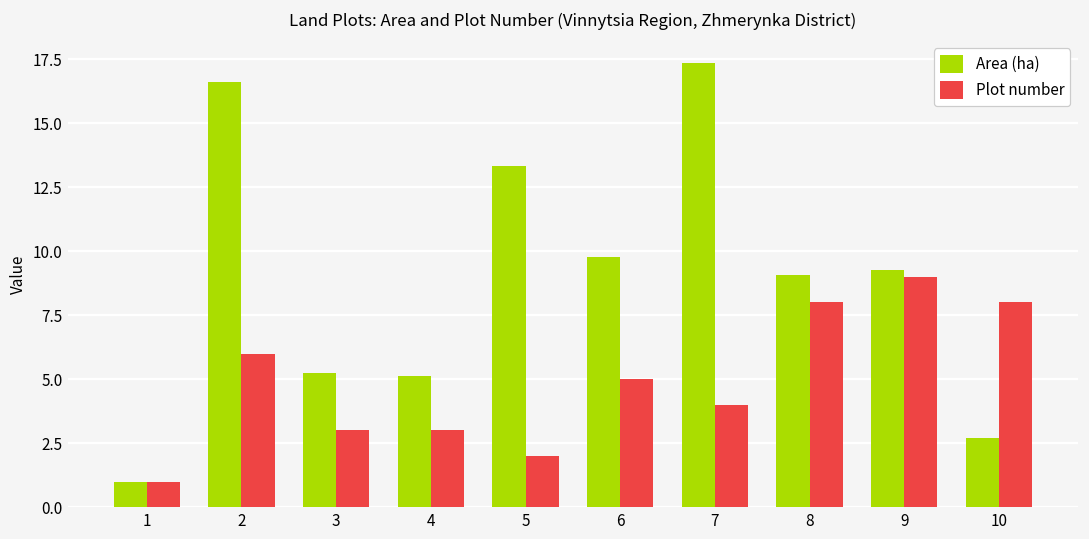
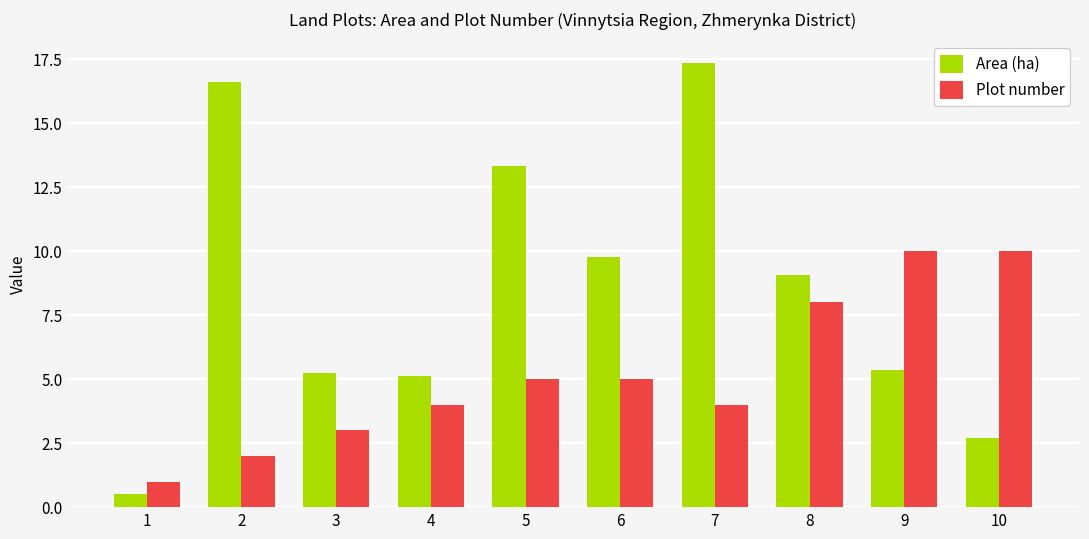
  {
    "Area (ha)": {
-     "1": 1.0,
+     "1": 0.5,
      "2": 16.6,
      "3": 5.3,
      "4": 5.1,
      "5": 13.3,
      "6": 9.8,
      "7": 17.3,
      "8": 9.1,
-     "9": 9.3,
+     "9": 5.4,
      "10": 2.7
    },
    "Plot number": {
      "1": 1,
-     "2": 6,
+     "2": 2,
      "3": 3,
-     "4": 3,
-     "5": 2,
+     "4": 4,
+     "5": 5,
      "6": 5,
      "7": 4,
      "8": 8,
-     "9": 9,
-     "10": 8
+     "9": 10,
+     "10": 10
    }
  }
